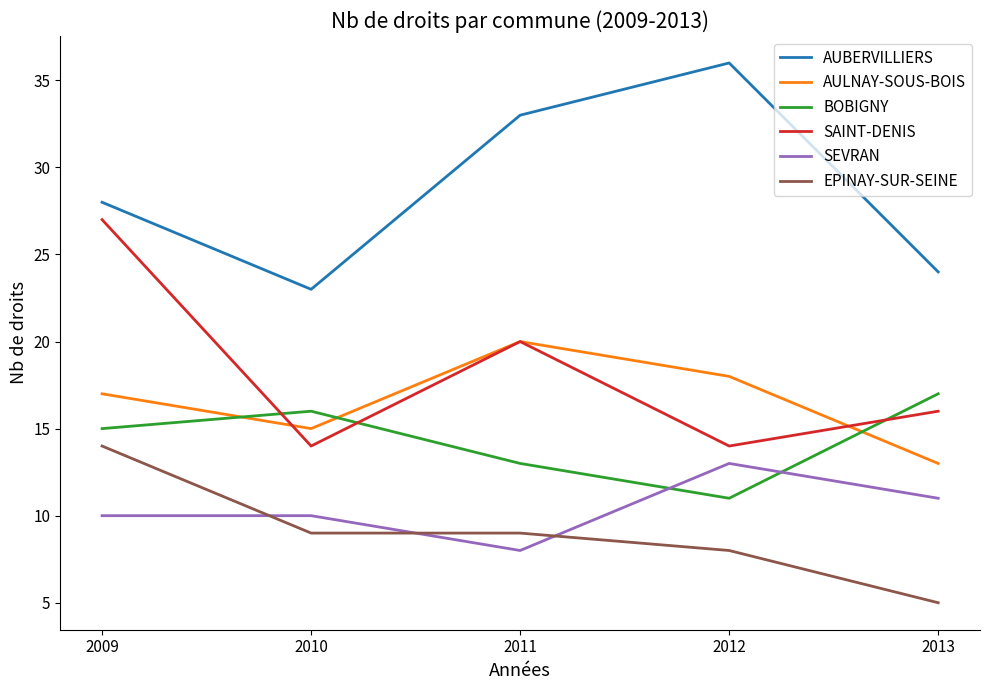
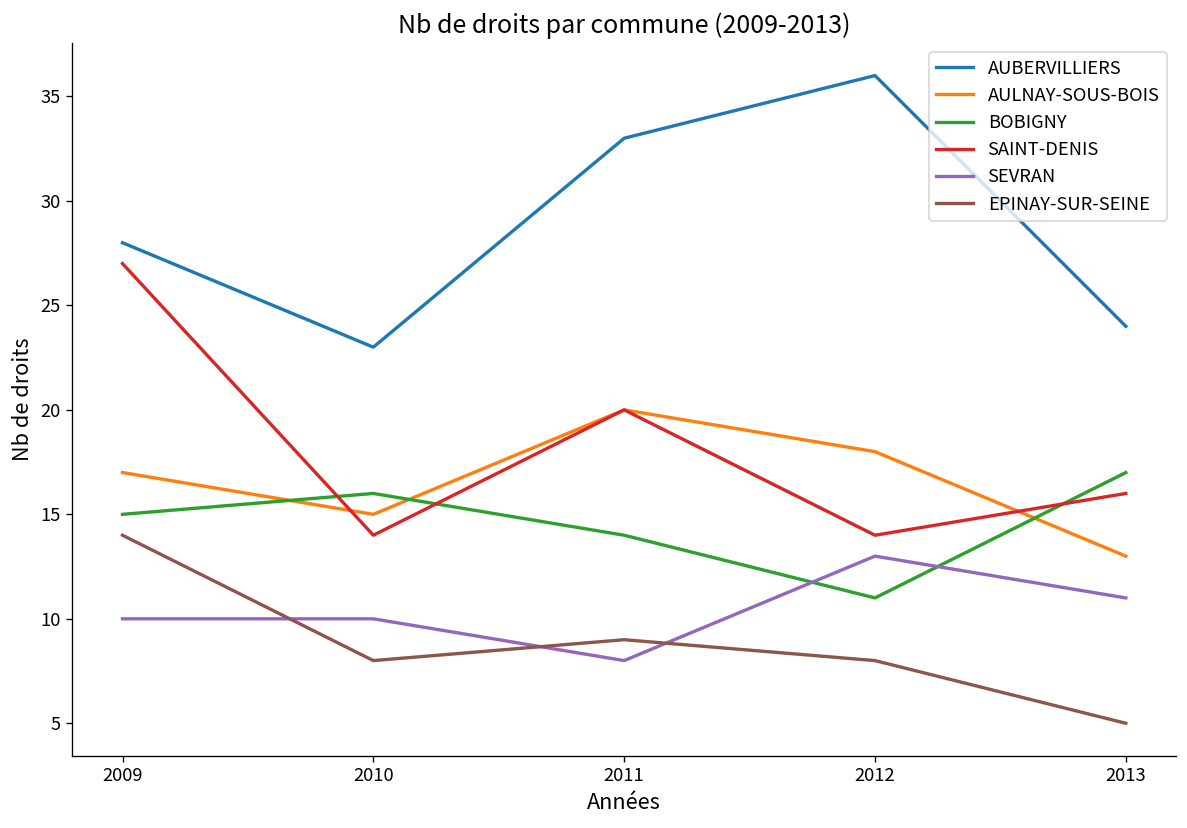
  {
    "AUBERVILLIERS": {
      "2009": 28,
      "2010": 23,
      "2011": 33,
      "2012": 36,
      "2013": 24
    },
    "AULNAY-SOUS-BOIS": {
      "2009": 17,
      "2010": 15,
      "2012": 18,
      "2013": 13
    },
    "BOBIGNY": {
      "2009": 15,
      "2010": 16,
-     "2011": 13,
+     "2011": 14,
      "2012": 11,
      "2013": 17
    },
    "SAINT-DENIS": {
      "2009": 27,
      "2010": 14,
      "2012": 14,
      "2013": 16
    },
    "SEVRAN": {
      "2009": 10,
      "2010": 10,
      "2011": 8,
      "2012": 13,
      "2013": 11
    },
    "EPINAY-SUR-SEINE": {
      "2009": 14,
-     "2010": 9,
+     "2010": 8,
      "2011": 9,
      "2012": 8,
      "2013": 5
    }
  }
